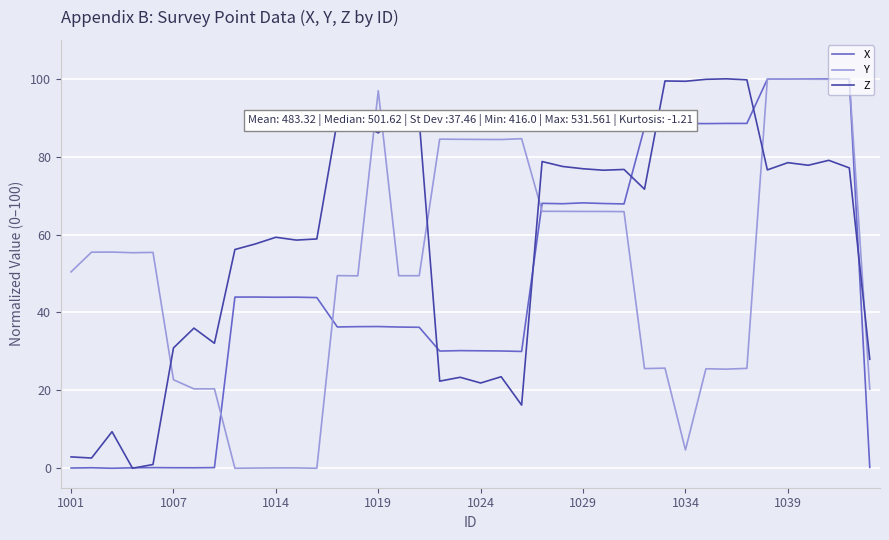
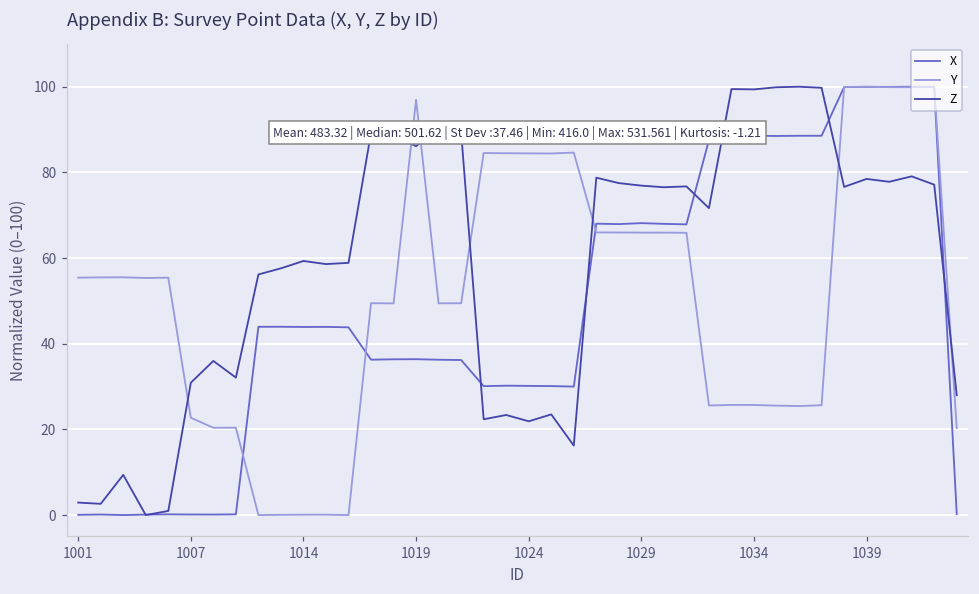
  {
    "Y": {
-     "1001": 50,
+     "1001": 55,
      "1007": 23,
      "1014": 0,
      "1019": 97,
      "1024": 84,
      "1029": 66,
-     "1034": 5
+     "1034": 26
    }
  }
